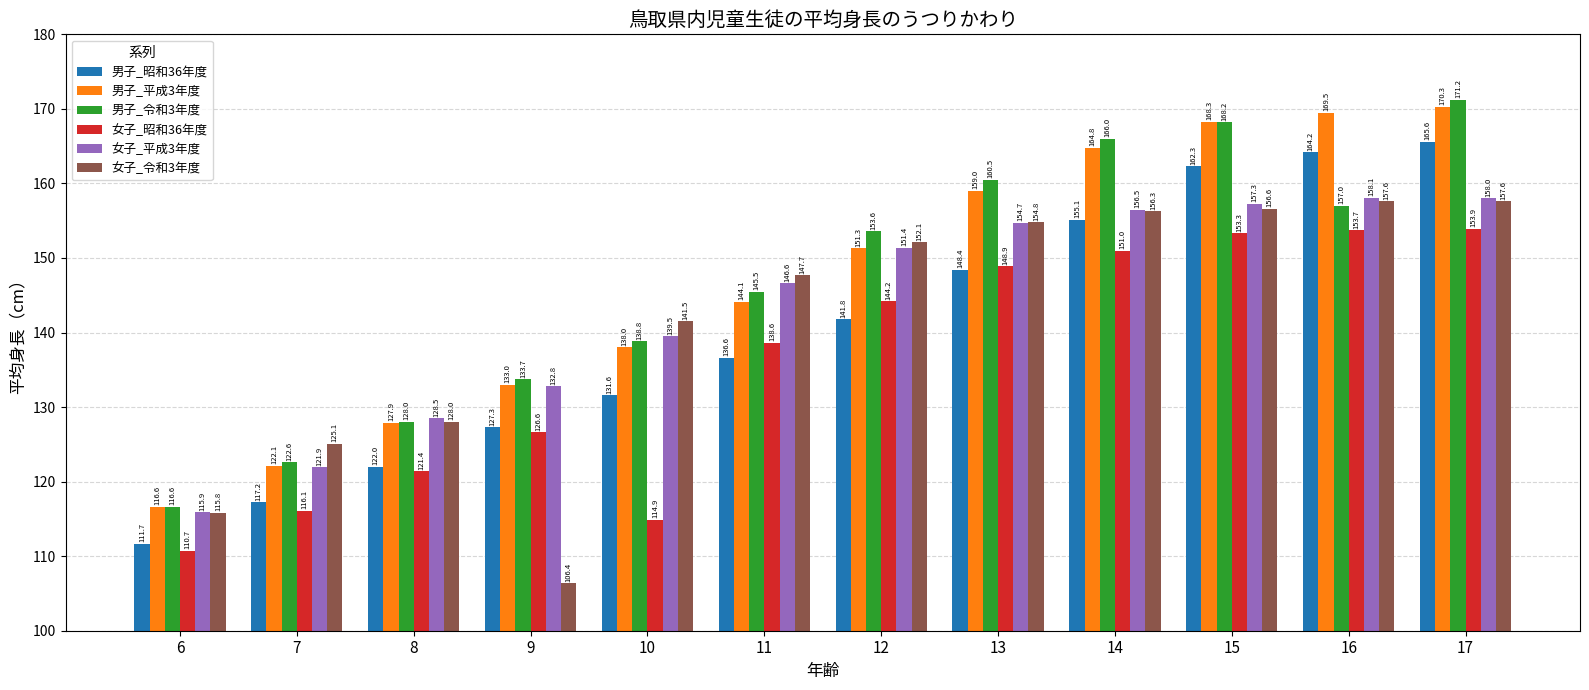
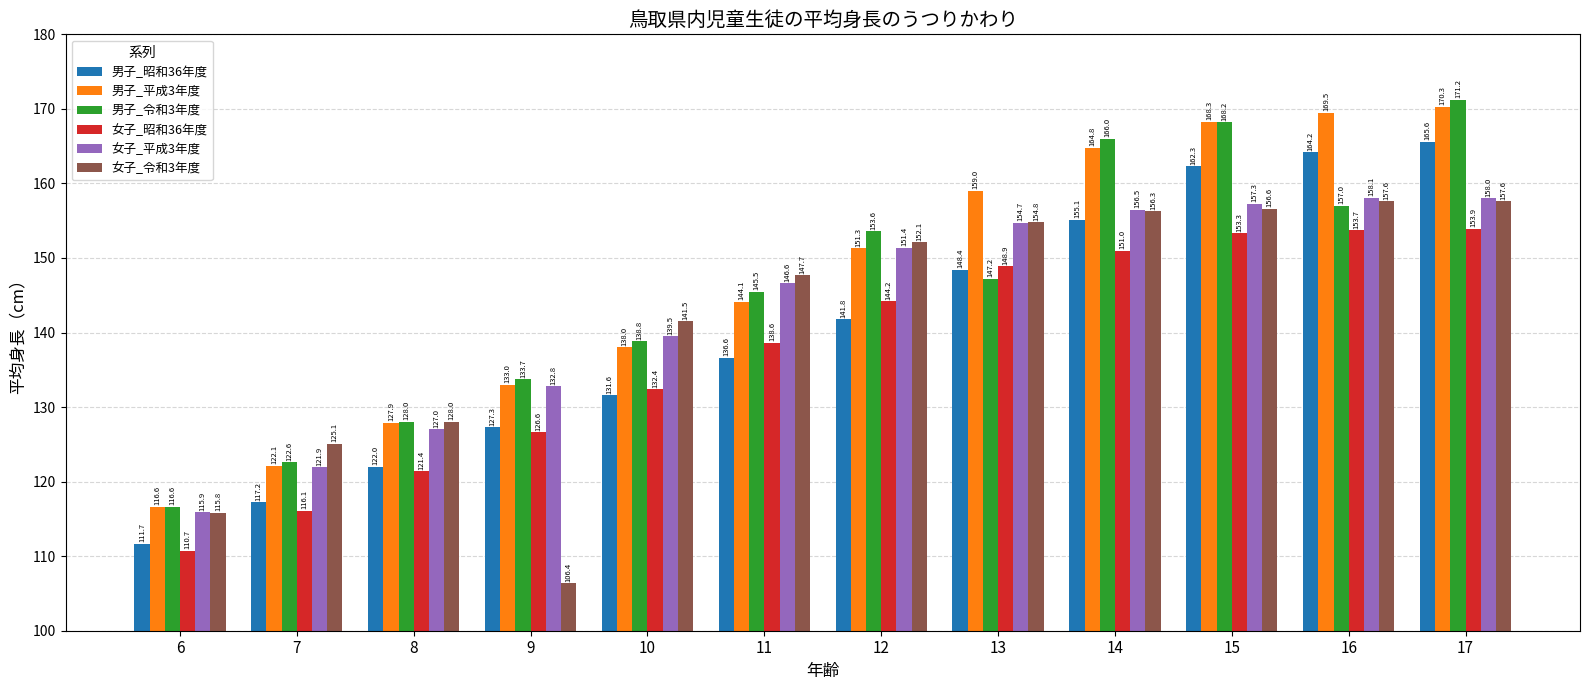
  {
    "男子_昭和36年度": {
      "6": 111.7,
      "7": 117.2,
      "8": 122.0,
      "9": 127.3,
      "10": 131.6,
      "11": 136.6,
      "12": 141.8,
      "13": 148.4,
      "14": 155.1,
      "15": 162.3,
      "16": 164.2,
      "17": 165.6
    },
    "男子_平成3年度": {
      "6": 116.6,
      "7": 122.1,
      "8": 127.9,
      "9": 133.0,
      "10": 138.0,
      "11": 144.1,
      "12": 151.3,
      "13": 159.0,
      "14": 164.8,
      "15": 168.3,
      "16": 169.5,
      "17": 170.3
    },
    "男子_令和3年度": {
      "6": 116.6,
      "7": 122.6,
      "8": 128.0,
      "9": 133.7,
      "10": 138.8,
      "11": 145.5,
      "12": 153.6,
-     "13": 160.5,
+     "13": 147.2,
      "14": 166.0,
      "15": 168.2,
      "16": 157.0,
      "17": 171.2
    },
    "女子_昭和36年度": {
      "6": 110.7,
      "7": 116.1,
      "8": 121.4,
      "9": 126.6,
-     "10": 114.9,
+     "10": 132.4,
      "11": 138.6,
      "12": 144.2,
      "13": 148.9,
      "14": 151.0,
      "15": 153.3,
      "16": 153.7,
      "17": 153.9
    },
    "女子_平成3年度": {
      "6": 115.9,
      "7": 121.9,
-     "8": 128.5,
+     "8": 127.0,
      "9": 132.8,
      "10": 139.5,
      "11": 146.6,
      "12": 151.4,
      "13": 154.7,
      "14": 156.5,
      "15": 157.3,
      "16": 158.1,
      "17": 158.0
    },
    "女子_令和3年度": {
      "6": 115.8,
      "7": 125.1,
      "8": 128.0,
      "9": 106.4,
      "10": 141.5,
      "11": 147.7,
      "12": 152.1,
      "13": 154.8,
      "14": 156.3,
      "15": 156.6,
      "16": 157.6,
      "17": 157.6
    }
  }
